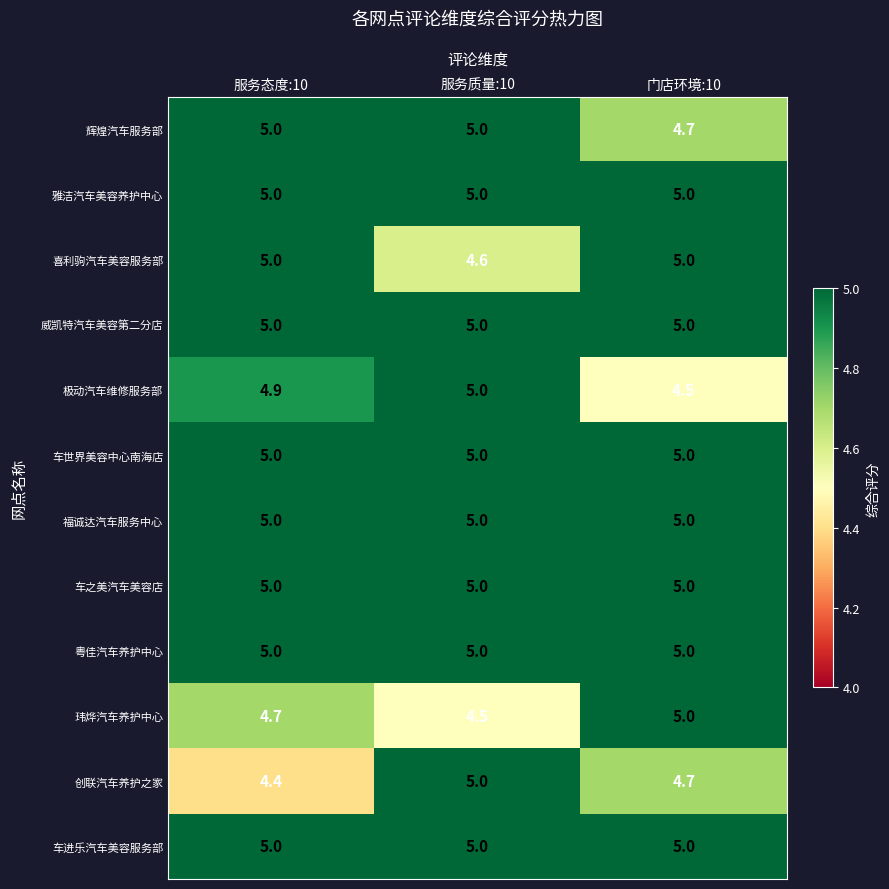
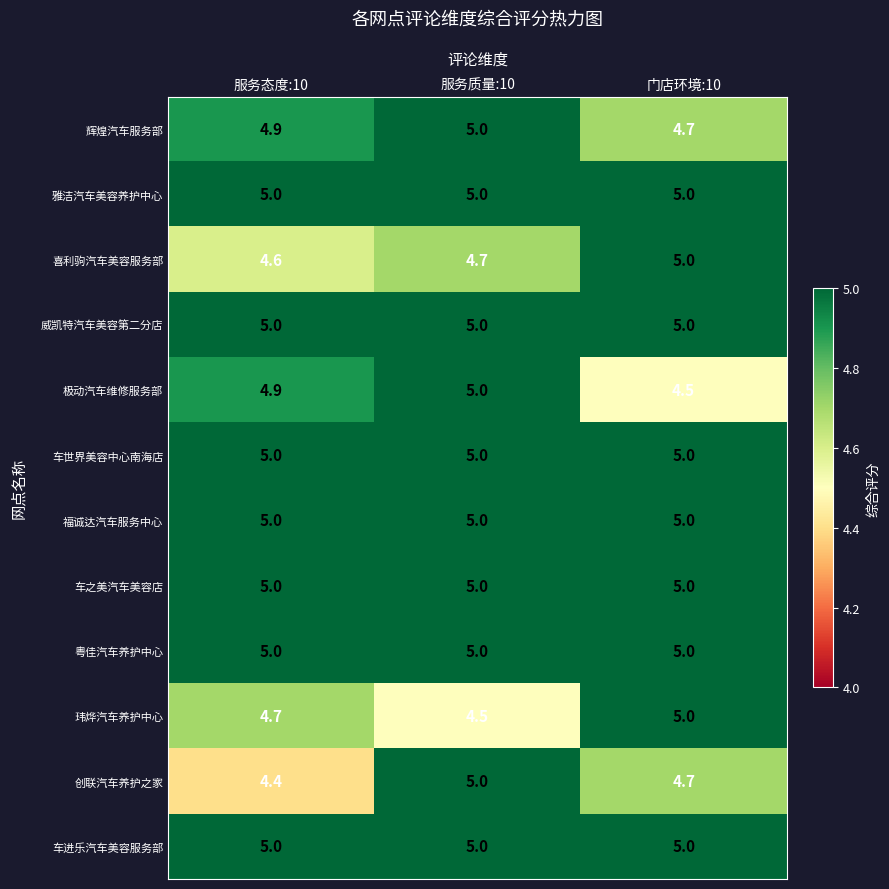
  {
    "辉煌汽车服务部": {
-     "服务态度:10": 5.0,
+     "服务态度:10": 4.9,
      "服务质量:10": 5.0,
      "门店环境:10": 4.7
    },
    "雅洁汽车美容养护中心": {
      "服务态度:10": 5.0,
      "服务质量:10": 5.0,
      "门店环境:10": 5.0
    },
    "喜利驹汽车美容服务部": {
-     "服务态度:10": 5.0,
-     "服务质量:10": 4.6,
+     "服务态度:10": 4.6,
+     "服务质量:10": 4.7,
      "门店环境:10": 5.0
    },
    "威凯特汽车美容第二分店": {
      "服务态度:10": 5.0,
      "服务质量:10": 5.0,
      "门店环境:10": 5.0
    },
    "极动汽车维修服务部": {
      "服务态度:10": 4.9,
      "服务质量:10": 5.0,
      "门店环境:10": 4.5
    },
    "车世界美容中心南海店": {
      "服务态度:10": 5.0,
      "服务质量:10": 5.0,
      "门店环境:10": 5.0
    },
    "福诚达汽车服务中心": {
      "服务态度:10": 5.0,
      "服务质量:10": 5.0,
      "门店环境:10": 5.0
    },
    "车之美汽车美容店": {
      "服务态度:10": 5.0,
      "服务质量:10": 5.0,
      "门店环境:10": 5.0
    },
    "粤佳汽车养护中心": {
      "服务态度:10": 5.0,
      "服务质量:10": 5.0,
      "门店环境:10": 5.0
    },
    "玮烨汽车养护中心": {
      "服务态度:10": 4.7,
      "服务质量:10": 4.5,
      "门店环境:10": 5.0
    },
    "创联汽车养护之家": {
      "服务态度:10": 4.4,
      "服务质量:10": 5.0,
      "门店环境:10": 4.7
    },
    "车进乐汽车美容服务部": {
      "服务态度:10": 5.0,
      "服务质量:10": 5.0,
      "门店环境:10": 5.0
    }
  }
